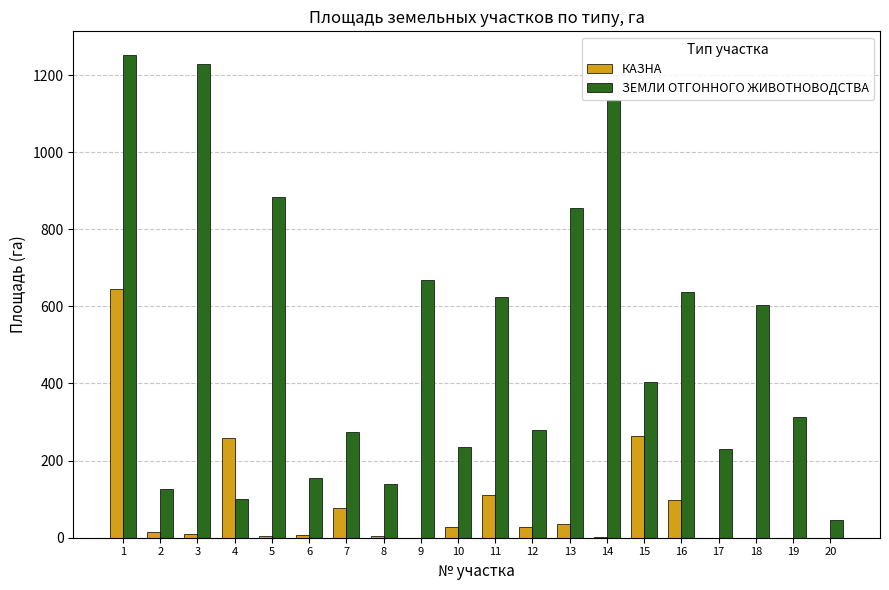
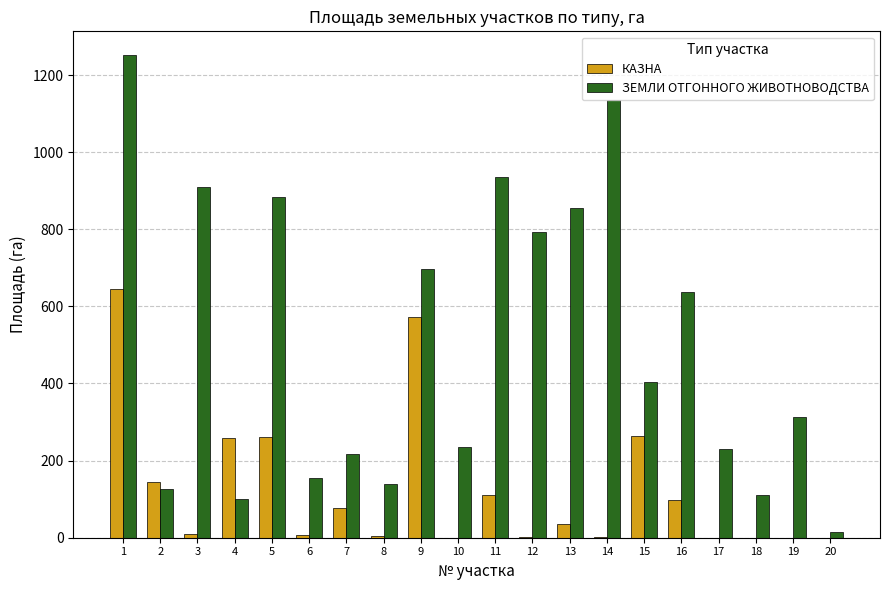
  {
    "КАЗНА": {
      "1": 640,
-     "2": 10,
+     "2": 140,
      "3": 10,
      "4": 260,
-     "5": 0,
+     "5": 260,
      "7": 80,
-     "9": 0,
-     "10": 30,
+     "9": 570,
+     "10": 0,
      "11": 110,
-     "12": 30,
+     "12": 0,
      "13": 40,
      "15": 260,
      "16": 100,
      "17": 0,
      "18": 0,
      "19": 0,
      "20": 0
    },
    "ЗЕМЛИ ОТГОННОГО ЖИВОТНОВОДСТВА": {
      "1": 1250,
      "2": 130,
-     "3": 1230,
+     "3": 910,
      "4": 100,
      "5": 880,
      "6": 150,
-     "7": 270,
+     "7": 220,
      "8": 140,
-     "9": 670,
+     "9": 700,
      "10": 230,
-     "11": 620,
-     "12": 280,
+     "11": 940,
+     "12": 790,
      "13": 860,
      "15": 400,
      "16": 640,
      "17": 230,
-     "18": 600,
+     "18": 110,
      "19": 310,
-     "20": 40
+     "20": 20
    }
  }
